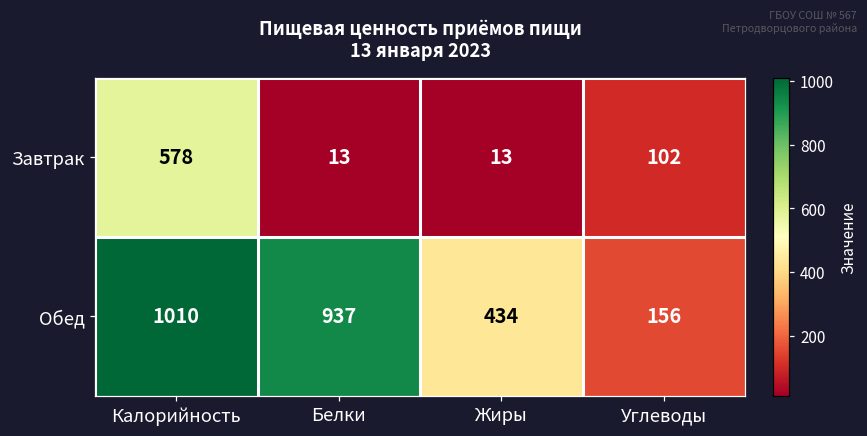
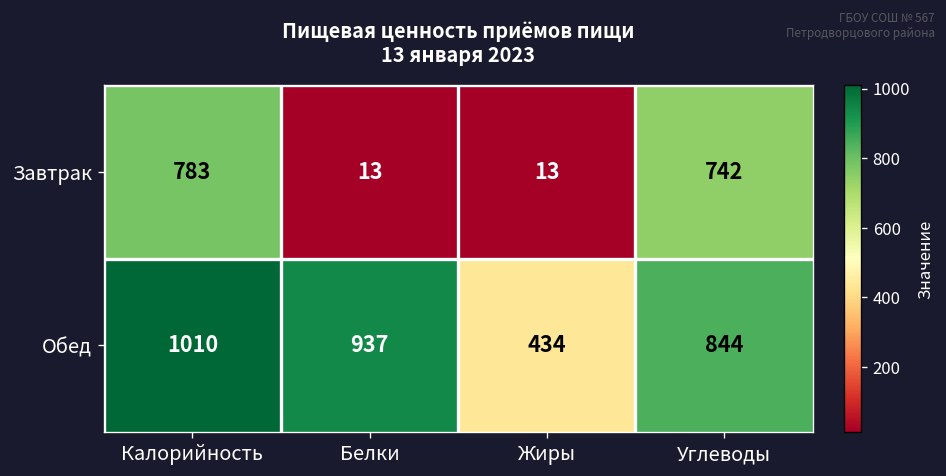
  {
    "Завтрак": {
-     "Калорийность": 578,
+     "Калорийность": 783,
      "Белки": 13,
      "Жиры": 13,
-     "Углеводы": 102
+     "Углеводы": 742
    },
    "Обед": {
      "Калорийность": 1010,
      "Белки": 937,
      "Жиры": 434,
-     "Углеводы": 156
+     "Углеводы": 844
    }
  }
